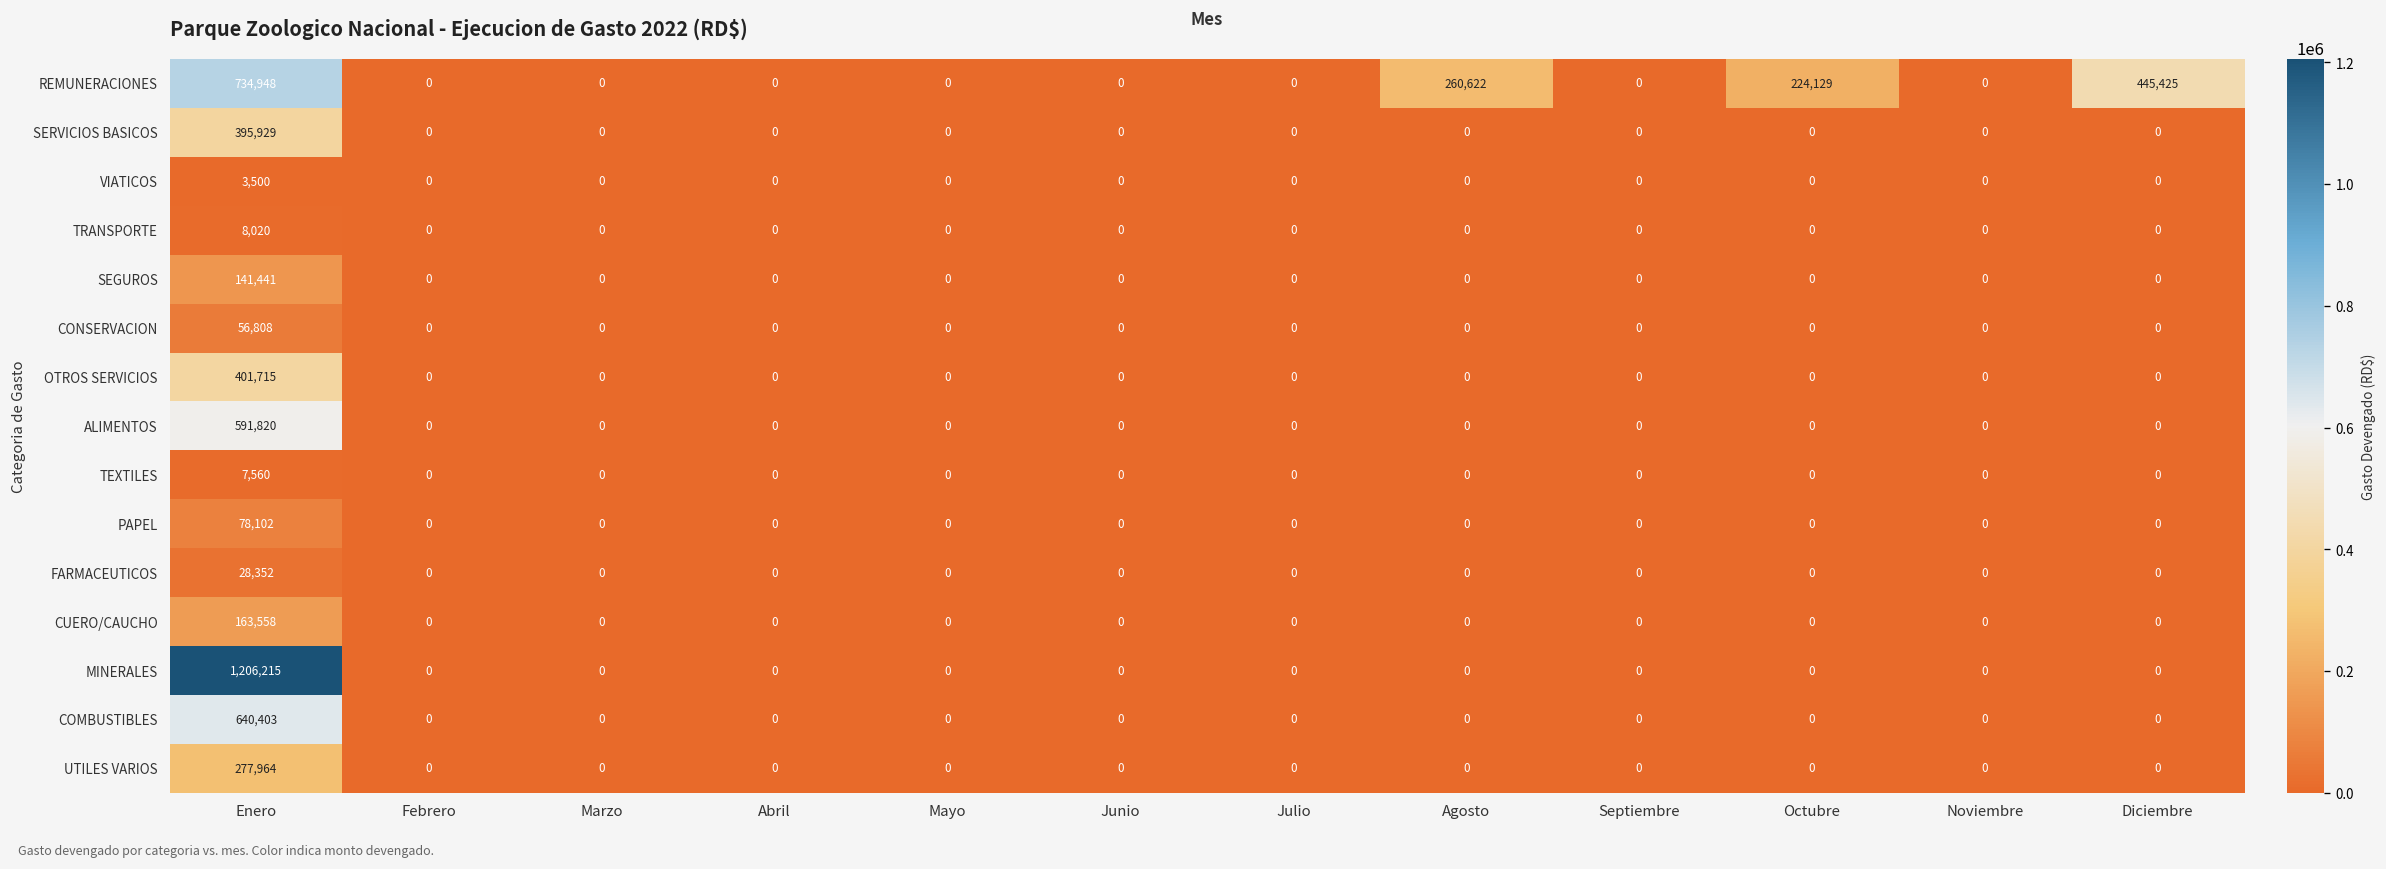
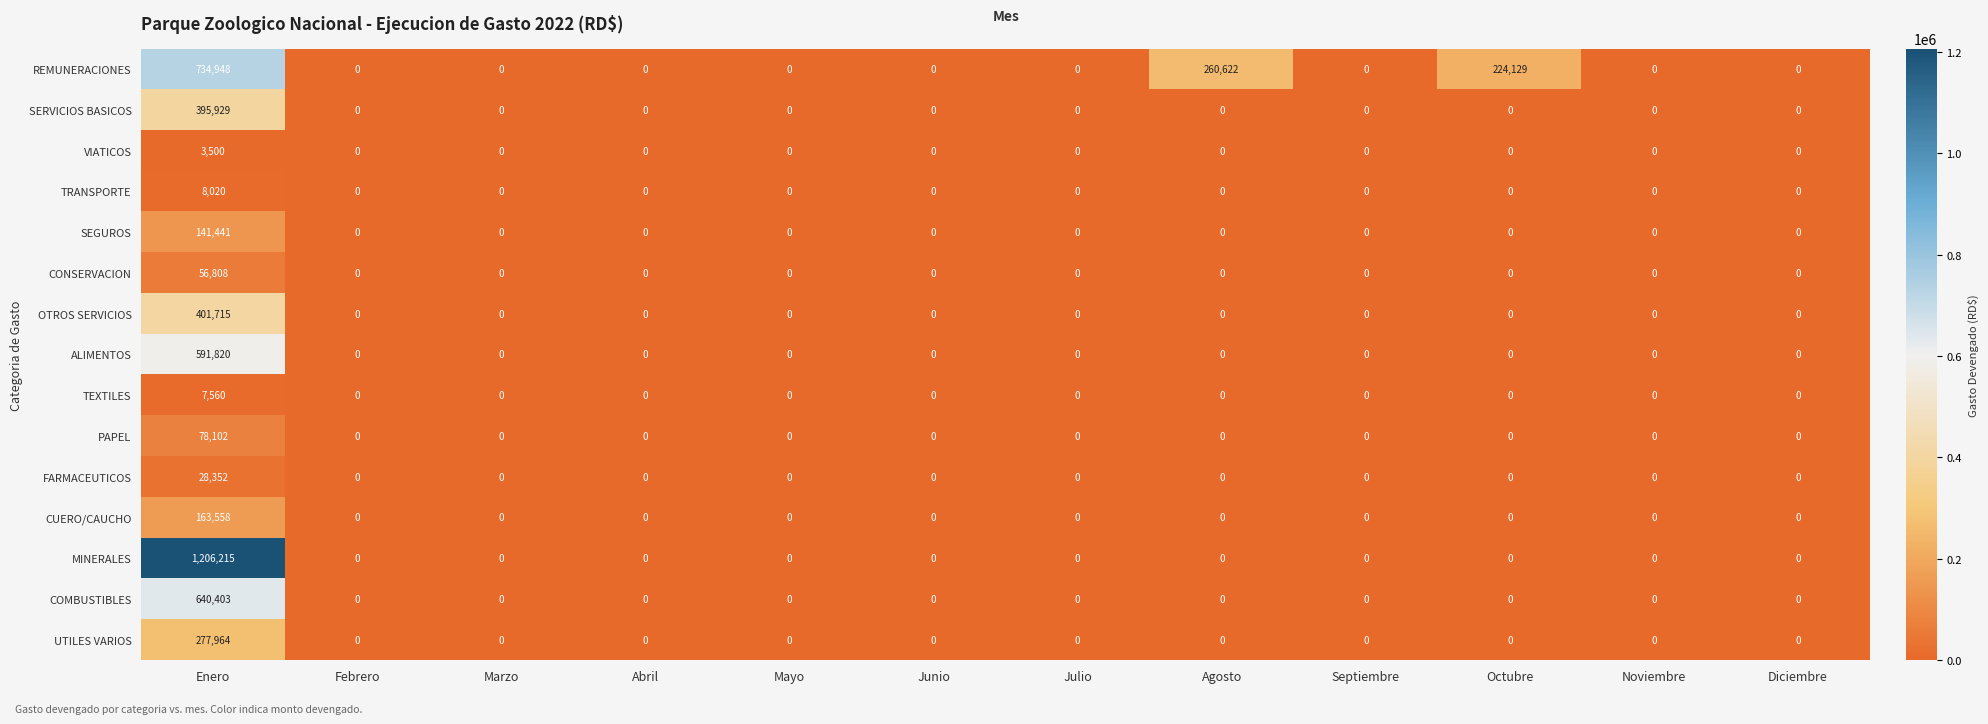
  {
    "REMUNERACIONES": {
      "Enero": "734,948",
      "Febrero": "0",
      "Marzo": "0",
      "Abril": "0",
      "Mayo": "0",
      "Junio": "0",
      "Julio": "0",
      "Agosto": "260,622",
      "Septiembre": "0",
      "Octubre": "224,129",
      "Noviembre": "0",
-     "Diciembre": "445,425"
+     "Diciembre": "0"
    },
    "SERVICIOS BASICOS": {
      "Enero": "395,929",
      "Febrero": "0",
      "Marzo": "0",
      "Abril": "0",
      "Mayo": "0",
      "Junio": "0",
      "Julio": "0",
      "Agosto": "0",
      "Septiembre": "0",
      "Octubre": "0",
      "Noviembre": "0",
      "Diciembre": "0"
    },
    "VIATICOS": {
      "Enero": "3,500",
      "Febrero": "0",
      "Marzo": "0",
      "Abril": "0",
      "Mayo": "0",
      "Junio": "0",
      "Julio": "0",
      "Agosto": "0",
      "Septiembre": "0",
      "Octubre": "0",
      "Noviembre": "0",
      "Diciembre": "0"
    },
    "TRANSPORTE": {
      "Enero": "8,020",
      "Febrero": "0",
      "Marzo": "0",
      "Abril": "0",
      "Mayo": "0",
      "Junio": "0",
      "Julio": "0",
      "Agosto": "0",
      "Septiembre": "0",
      "Octubre": "0",
      "Noviembre": "0",
      "Diciembre": "0"
    },
    "SEGUROS": {
      "Enero": "141,441",
      "Febrero": "0",
      "Marzo": "0",
      "Abril": "0",
      "Mayo": "0",
      "Junio": "0",
      "Julio": "0",
      "Agosto": "0",
      "Septiembre": "0",
      "Octubre": "0",
      "Noviembre": "0",
      "Diciembre": "0"
    },
    "CONSERVACION": {
      "Enero": "56,808",
      "Febrero": "0",
      "Marzo": "0",
      "Abril": "0",
      "Mayo": "0",
      "Junio": "0",
      "Julio": "0",
      "Agosto": "0",
      "Septiembre": "0",
      "Octubre": "0",
      "Noviembre": "0",
      "Diciembre": "0"
    },
    "OTROS SERVICIOS": {
      "Enero": "401,715",
      "Febrero": "0",
      "Marzo": "0",
      "Abril": "0",
      "Mayo": "0",
      "Junio": "0",
      "Julio": "0",
      "Agosto": "0",
      "Septiembre": "0",
      "Octubre": "0",
      "Noviembre": "0",
      "Diciembre": "0"
    },
    "ALIMENTOS": {
      "Enero": "591,820",
      "Febrero": "0",
      "Marzo": "0",
      "Abril": "0",
      "Mayo": "0",
      "Junio": "0",
      "Julio": "0",
      "Agosto": "0",
      "Septiembre": "0",
      "Octubre": "0",
      "Noviembre": "0",
      "Diciembre": "0"
    },
    "TEXTILES": {
      "Enero": "7,560",
      "Febrero": "0",
      "Marzo": "0",
      "Abril": "0",
      "Mayo": "0",
      "Junio": "0",
      "Julio": "0",
      "Agosto": "0",
      "Septiembre": "0",
      "Octubre": "0",
      "Noviembre": "0",
      "Diciembre": "0"
    },
    "PAPEL": {
      "Enero": "78,102",
      "Febrero": "0",
      "Marzo": "0",
      "Abril": "0",
      "Mayo": "0",
      "Junio": "0",
      "Julio": "0",
      "Agosto": "0",
      "Septiembre": "0",
      "Octubre": "0",
      "Noviembre": "0",
      "Diciembre": "0"
    },
    "FARMACEUTICOS": {
      "Enero": "28,352",
      "Febrero": "0",
      "Marzo": "0",
      "Abril": "0",
      "Mayo": "0",
      "Junio": "0",
      "Julio": "0",
      "Agosto": "0",
      "Septiembre": "0",
      "Octubre": "0",
      "Noviembre": "0",
      "Diciembre": "0"
    },
    "CUERO/CAUCHO": {
      "Enero": "163,558",
      "Febrero": "0",
      "Marzo": "0",
      "Abril": "0",
      "Mayo": "0",
      "Junio": "0",
      "Julio": "0",
      "Agosto": "0",
      "Septiembre": "0",
      "Octubre": "0",
      "Noviembre": "0",
      "Diciembre": "0"
    },
    "MINERALES": {
      "Enero": "1,206,215",
      "Febrero": "0",
      "Marzo": "0",
      "Abril": "0",
      "Mayo": "0",
      "Junio": "0",
      "Julio": "0",
      "Agosto": "0",
      "Septiembre": "0",
      "Octubre": "0",
      "Noviembre": "0",
      "Diciembre": "0"
    },
    "COMBUSTIBLES": {
      "Enero": "640,403",
      "Febrero": "0",
      "Marzo": "0",
      "Abril": "0",
      "Mayo": "0",
      "Junio": "0",
      "Julio": "0",
      "Agosto": "0",
      "Septiembre": "0",
      "Octubre": "0",
      "Noviembre": "0",
      "Diciembre": "0"
    },
    "UTILES VARIOS": {
      "Enero": "277,964",
      "Febrero": "0",
      "Marzo": "0",
      "Abril": "0",
      "Mayo": "0",
      "Junio": "0",
      "Julio": "0",
      "Agosto": "0",
      "Septiembre": "0",
      "Octubre": "0",
      "Noviembre": "0",
      "Diciembre": "0"
    }
  }
